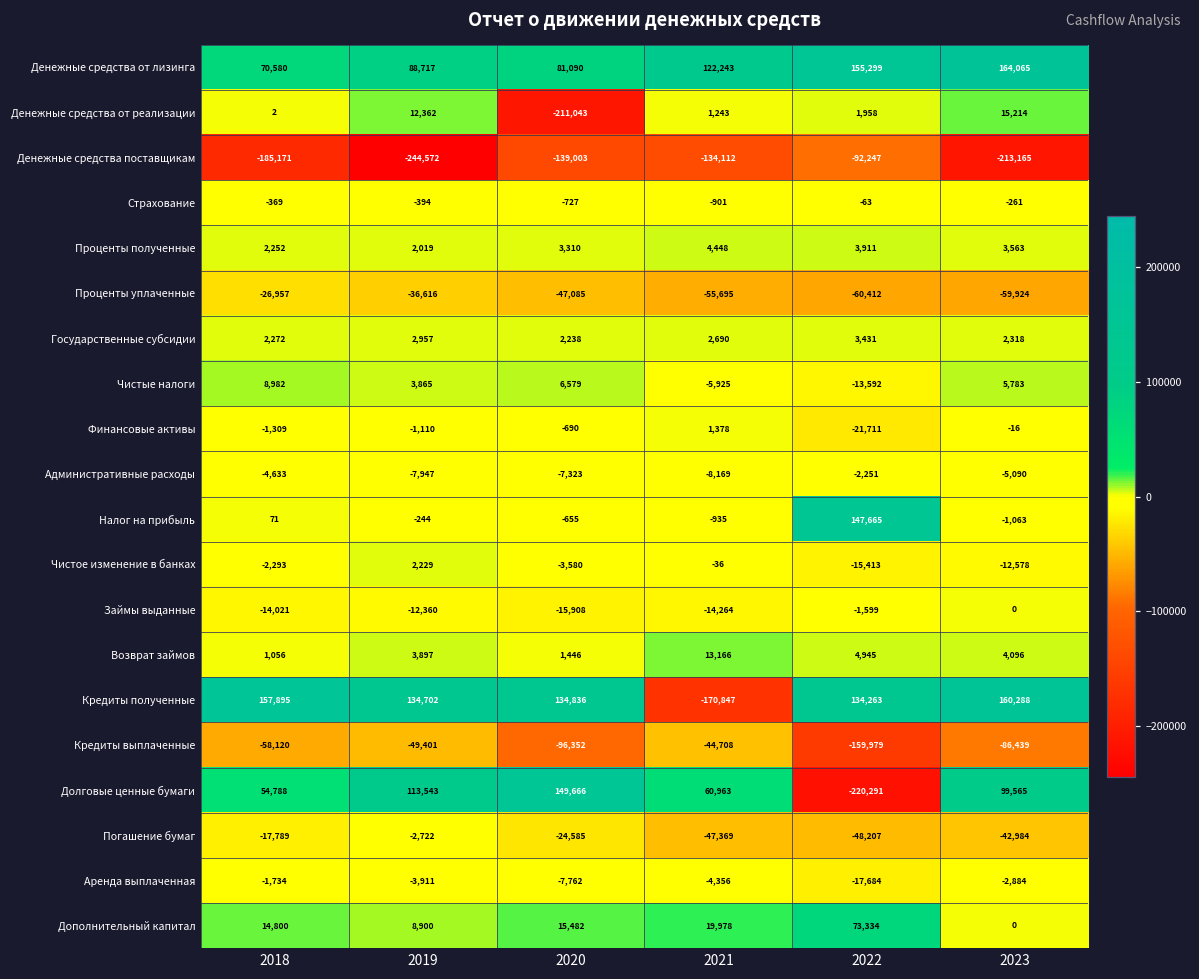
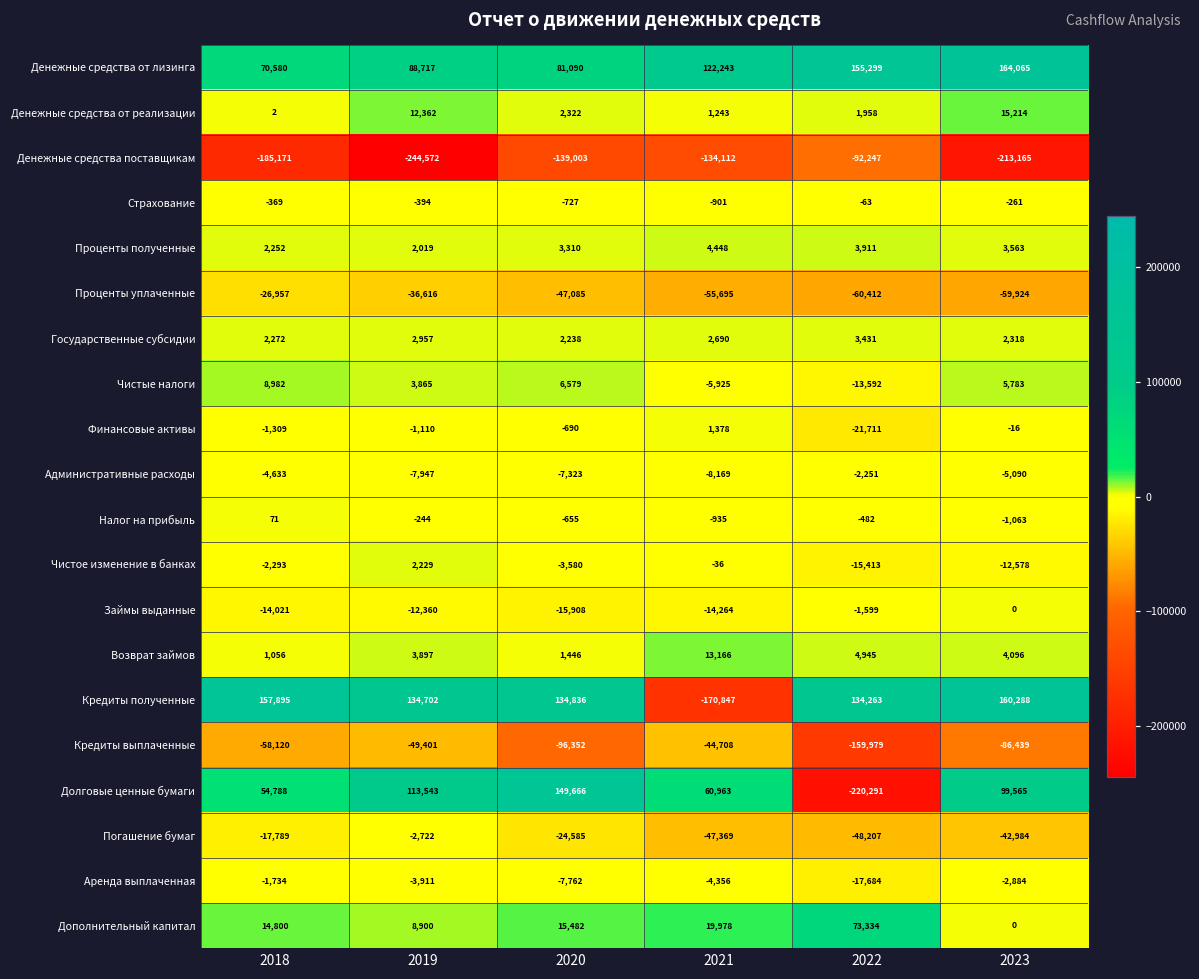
  {
    "Денежные средства от лизинга": {
      "2018": "70,580",
      "2019": "88,717",
      "2020": "81,090",
      "2021": "122,243",
      "2022": "155,299",
      "2023": "164,065"
    },
    "Денежные средства от реализации": {
      "2018": "2",
      "2019": "12,362",
-     "2020": "-211,043",
+     "2020": "2,322",
      "2021": "1,243",
      "2022": "1,958",
      "2023": "15,214"
    },
    "Денежные средства поставщикам": {
      "2018": "-185,171",
      "2019": "-244,572",
      "2020": "-139,003",
      "2021": "-134,112",
      "2022": "-92,247",
      "2023": "-213,165"
    },
    "Страхование": {
      "2018": "-369",
      "2019": "-394",
      "2020": "-727",
      "2021": "-901",
      "2022": "-63",
      "2023": "-261"
    },
    "Проценты полученные": {
      "2018": "2,252",
      "2019": "2,019",
      "2020": "3,310",
      "2021": "4,448",
      "2022": "3,911",
      "2023": "3,563"
    },
    "Проценты уплаченные": {
      "2018": "-26,957",
      "2019": "-36,616",
      "2020": "-47,085",
      "2021": "-55,695",
      "2022": "-60,412",
      "2023": "-59,924"
    },
    "Государственные субсидии": {
      "2018": "2,272",
      "2019": "2,957",
      "2020": "2,238",
      "2021": "2,690",
      "2022": "3,431",
      "2023": "2,318"
    },
    "Чистые налоги": {
      "2018": "8,982",
      "2019": "3,865",
      "2020": "6,579",
      "2021": "-5,925",
      "2022": "-13,592",
      "2023": "5,783"
    },
    "Финансовые активы": {
      "2018": "-1,309",
      "2019": "-1,110",
      "2020": "-690",
      "2021": "1,378",
      "2022": "-21,711",
      "2023": "-16"
    },
    "Административные расходы": {
      "2018": "-4,633",
      "2019": "-7,947",
      "2020": "-7,323",
      "2021": "-8,169",
      "2022": "-2,251",
      "2023": "-5,090"
    },
    "Налог на прибыль": {
      "2018": "71",
      "2019": "-244",
      "2020": "-655",
      "2021": "-935",
-     "2022": "147,665",
+     "2022": "-482",
      "2023": "-1,063"
    },
    "Чистое изменение в банках": {
      "2018": "-2,293",
      "2019": "2,229",
      "2020": "-3,580",
      "2021": "-36",
      "2022": "-15,413",
      "2023": "-12,578"
    },
    "Займы выданные": {
      "2018": "-14,021",
      "2019": "-12,360",
      "2020": "-15,908",
      "2021": "-14,264",
      "2022": "-1,599",
      "2023": "0"
    },
    "Возврат займов": {
      "2018": "1,056",
      "2019": "3,897",
      "2020": "1,446",
      "2021": "13,166",
      "2022": "4,945",
      "2023": "4,096"
    },
    "Кредиты полученные": {
      "2018": "157,895",
      "2019": "134,702",
      "2020": "134,836",
      "2021": "-170,847",
      "2022": "134,263",
      "2023": "160,288"
    },
    "Кредиты выплаченные": {
      "2018": "-58,120",
      "2019": "-49,401",
      "2020": "-96,352",
      "2021": "-44,708",
      "2022": "-159,979",
      "2023": "-86,439"
    },
    "Долговые ценные бумаги": {
      "2018": "54,788",
      "2019": "113,543",
      "2020": "149,666",
      "2021": "60,963",
      "2022": "-220,291",
      "2023": "99,565"
    },
    "Погашение бумаг": {
      "2018": "-17,789",
      "2019": "-2,722",
      "2020": "-24,585",
      "2021": "-47,369",
      "2022": "-48,207",
      "2023": "-42,984"
    },
    "Аренда выплаченная": {
      "2018": "-1,734",
      "2019": "-3,911",
      "2020": "-7,762",
      "2021": "-4,356",
      "2022": "-17,684",
      "2023": "-2,884"
    },
    "Дополнительный капитал": {
      "2018": "14,800",
      "2019": "8,900",
      "2020": "15,482",
      "2021": "19,978",
      "2022": "73,334",
      "2023": "0"
    }
  }
